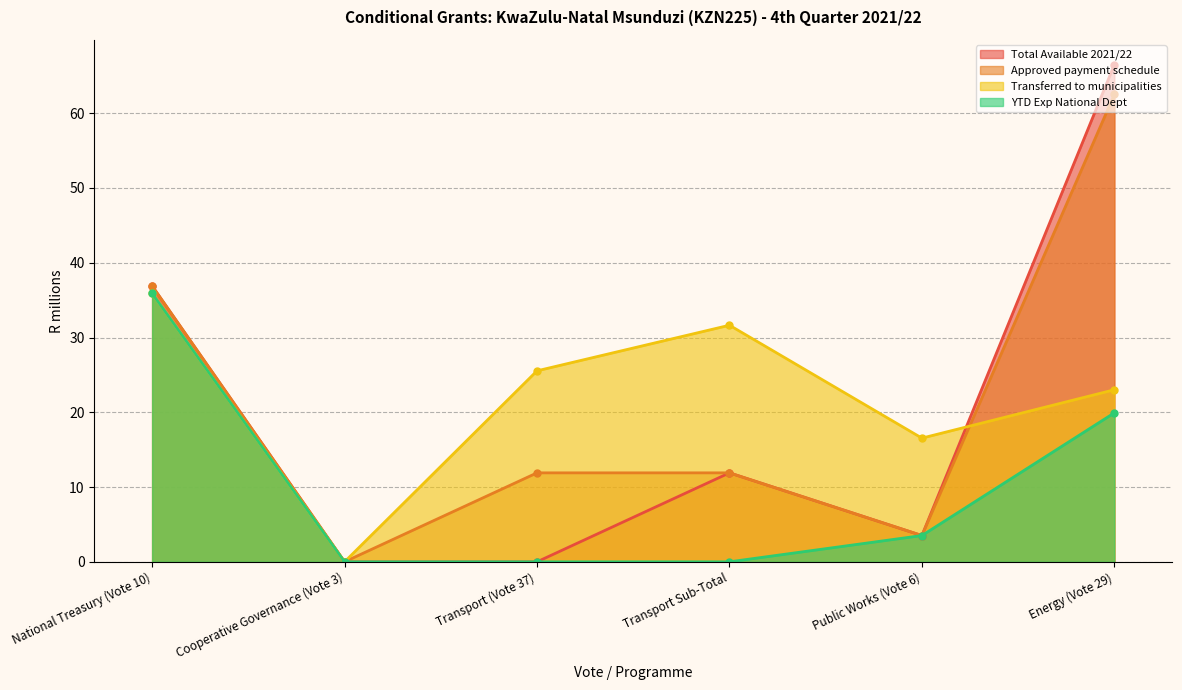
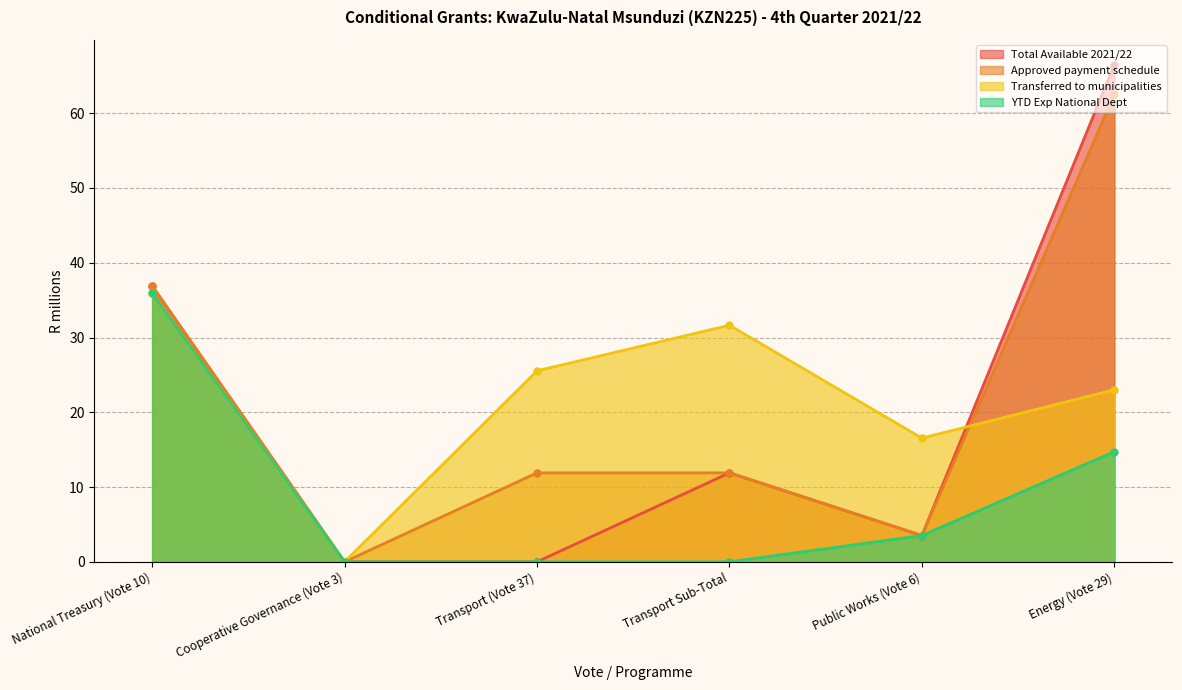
  {
    "Transferred to municipalities": {
      "Transport (Vote 37)": 26,
      "Transport Sub-Total": 32,
      "Public Works (Vote 6)": 17,
      "Energy (Vote 29)": 23
    },
    "YTD Exp National Dept": {
      "Transport Sub-Total": 0,
-     "Energy (Vote 29)": 20
+     "Energy (Vote 29)": 15
    }
  }
